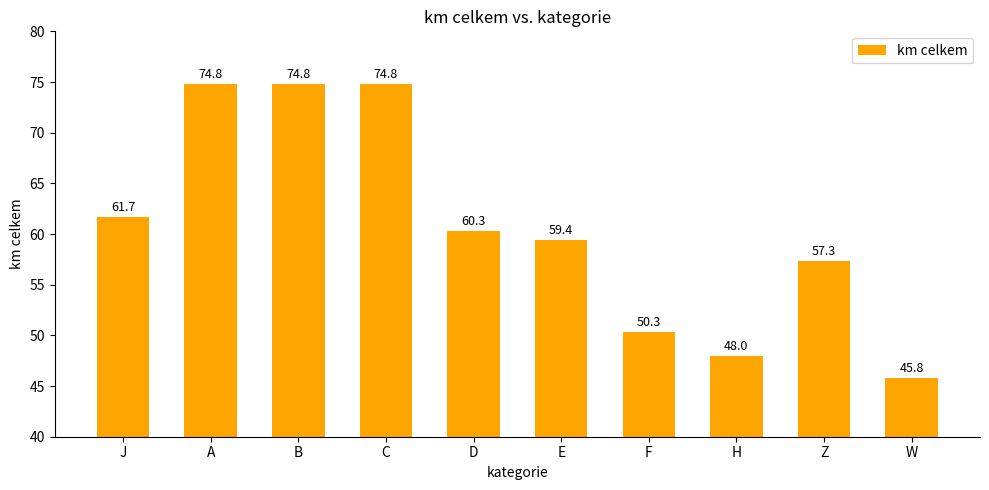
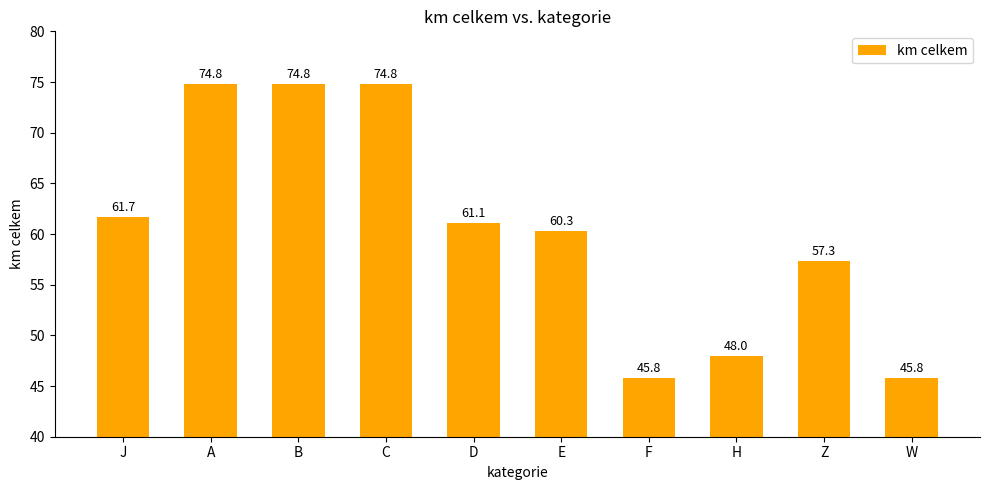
  {
    "J": 61.7,
    "A": 74.8,
    "B": 74.8,
    "C": 74.8,
-   "D": 60.3,
-   "E": 59.4,
-   "F": 50.3,
+   "D": 61.1,
+   "E": 60.3,
+   "F": 45.8,
    "H": 48.0,
    "Z": 57.3,
    "W": 45.8
  }
